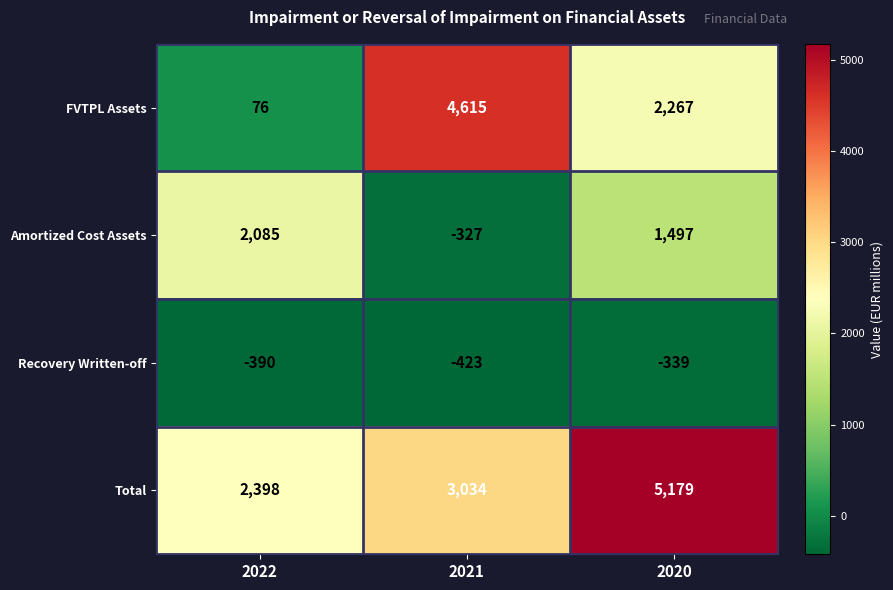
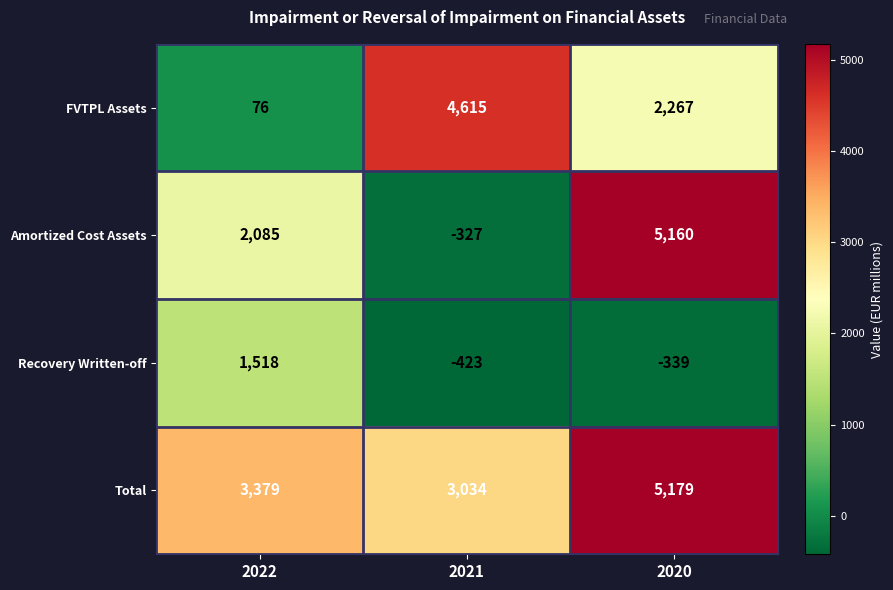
  {
    "FVTPL Assets": {
      "2022": "76",
      "2021": "4,615",
      "2020": "2,267"
    },
    "Amortized Cost Assets": {
      "2022": "2,085",
      "2021": "-327",
-     "2020": "1,497"
+     "2020": "5,160"
    },
    "Recovery Written-off": {
-     "2022": "-390",
+     "2022": "1,518",
      "2021": "-423",
      "2020": "-339"
    },
    "Total": {
-     "2022": "2,398",
+     "2022": "3,379",
      "2021": "3,034",
      "2020": "5,179"
    }
  }
